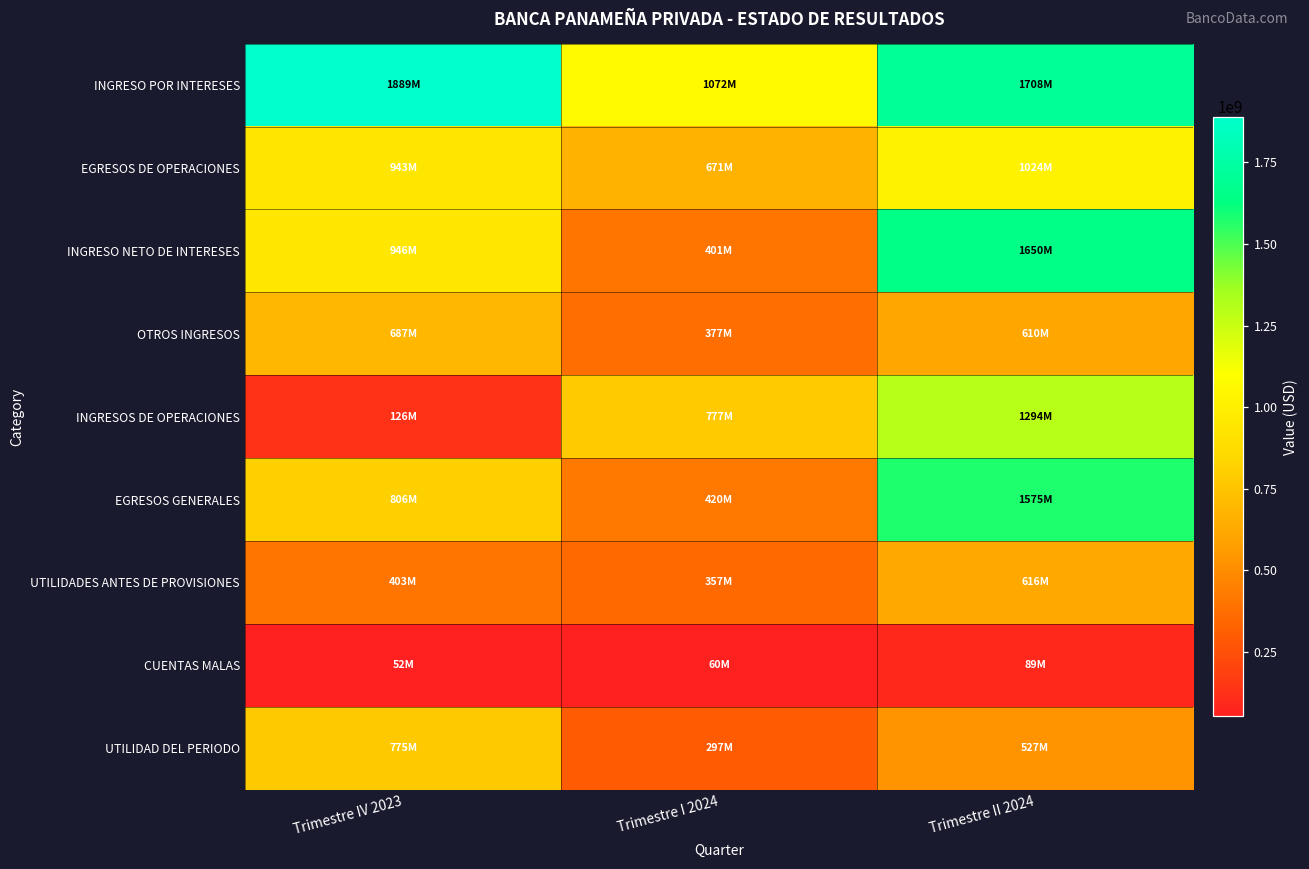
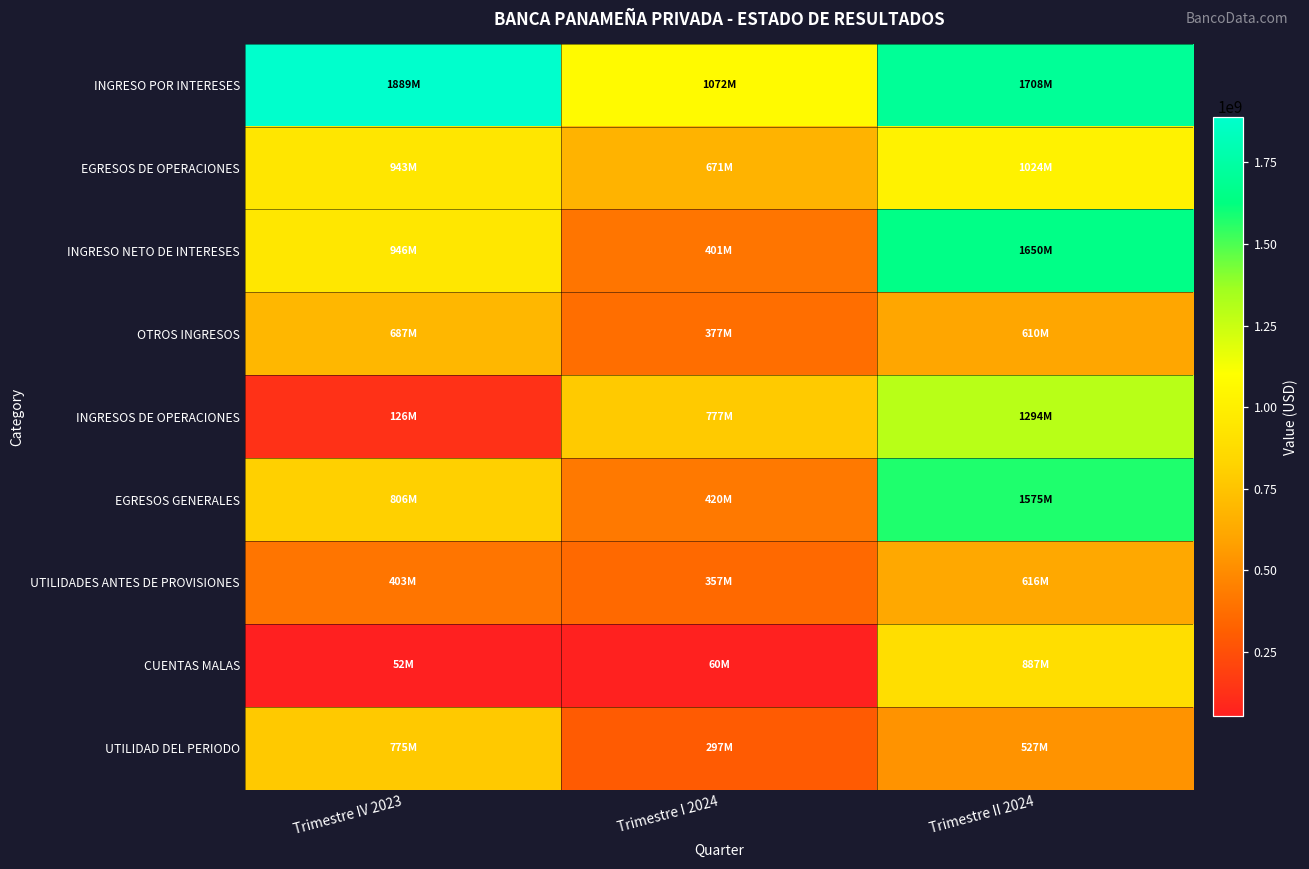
  {
    "INGRESO POR INTERESES": {
      "Trimestre IV 2023": "1889M",
      "Trimestre I 2024": "1072M",
      "Trimestre II 2024": "1708M"
    },
    "EGRESOS DE OPERACIONES": {
      "Trimestre IV 2023": "943M",
      "Trimestre I 2024": "671M",
      "Trimestre II 2024": "1024M"
    },
    "INGRESO NETO DE INTERESES": {
      "Trimestre IV 2023": "946M",
      "Trimestre I 2024": "401M",
      "Trimestre II 2024": "1650M"
    },
    "OTROS INGRESOS": {
      "Trimestre IV 2023": "687M",
      "Trimestre I 2024": "377M",
      "Trimestre II 2024": "610M"
    },
    "INGRESOS DE OPERACIONES": {
      "Trimestre IV 2023": "126M",
      "Trimestre I 2024": "777M",
      "Trimestre II 2024": "1294M"
    },
    "EGRESOS GENERALES": {
      "Trimestre IV 2023": "806M",
      "Trimestre I 2024": "420M",
      "Trimestre II 2024": "1575M"
    },
    "UTILIDADES ANTES DE PROVISIONES": {
      "Trimestre IV 2023": "403M",
      "Trimestre I 2024": "357M",
      "Trimestre II 2024": "616M"
    },
    "CUENTAS MALAS": {
      "Trimestre IV 2023": "52M",
      "Trimestre I 2024": "60M",
-     "Trimestre II 2024": "89M"
+     "Trimestre II 2024": "887M"
    },
    "UTILIDAD DEL PERIODO": {
      "Trimestre IV 2023": "775M",
      "Trimestre I 2024": "297M",
      "Trimestre II 2024": "527M"
    }
  }
